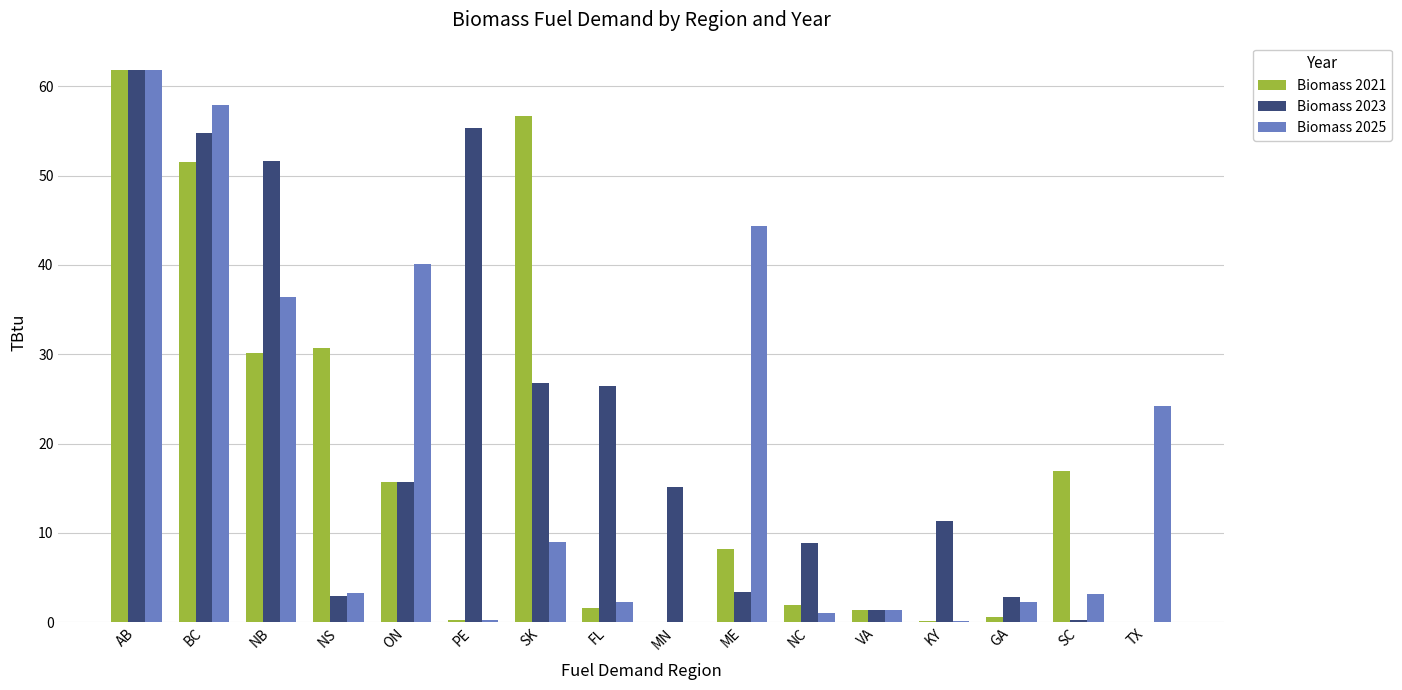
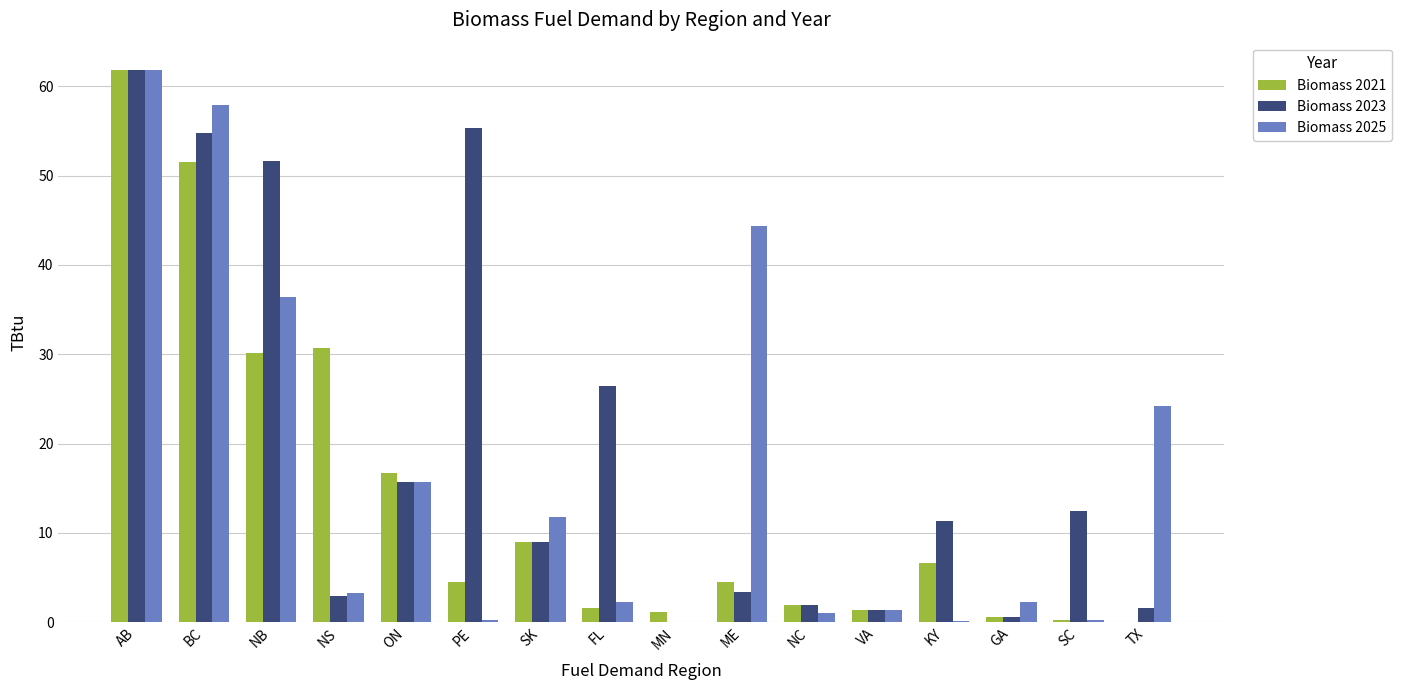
  {
    "Biomass 2021": {
      "AB": 62,
      "BC": 52,
      "NB": 30,
      "NS": 31,
-     "ON": 16,
-     "PE": 0,
-     "SK": 57,
+     "ON": 17,
+     "PE": 4,
+     "SK": 9,
      "FL": 2,
-     "MN": 0,
-     "ME": 8,
+     "MN": 1,
+     "ME": 4,
      "NC": 2,
      "VA": 1,
-     "KY": 0,
+     "KY": 7,
      "GA": 1,
-     "SC": 17
+     "SC": 0
    },
    "Biomass 2023": {
      "AB": 62,
      "BC": 55,
      "NB": 52,
      "NS": 3,
      "ON": 16,
      "PE": 55,
-     "SK": 27,
+     "SK": 9,
      "FL": 26,
-     "MN": 15,
+     "MN": 0,
      "ME": 3,
-     "NC": 9,
+     "NC": 2,
      "VA": 1,
      "KY": 11,
-     "GA": 3,
-     "SC": 0,
-     "TX": 0
+     "GA": 1,
+     "SC": 12,
+     "TX": 2
    },
    "Biomass 2025": {
      "AB": 62,
      "BC": 58,
      "NB": 36,
      "NS": 3,
-     "ON": 40,
-     "SK": 9,
+     "ON": 16,
+     "SK": 12,
      "FL": 2,
      "ME": 44,
      "NC": 1,
      "VA": 1,
      "GA": 2,
-     "SC": 3,
+     "SC": 0,
      "TX": 24
    }
  }
